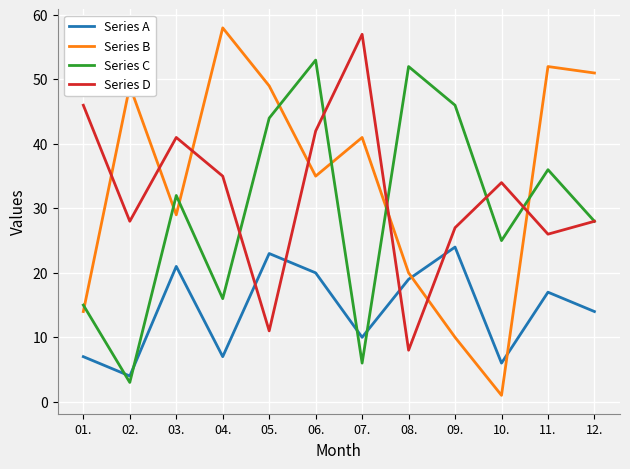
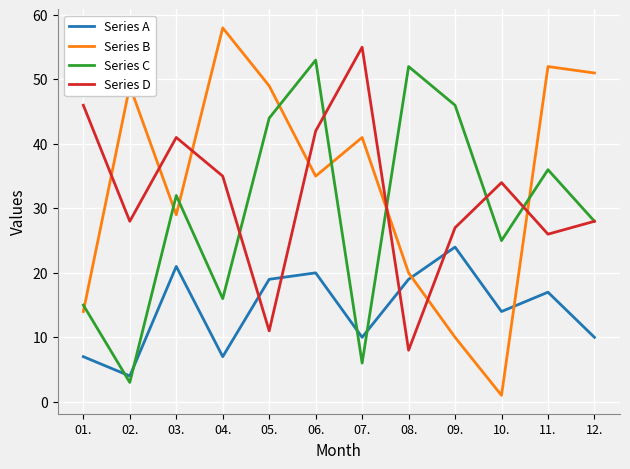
  {
    "Series A": {
      "01.": 7,
      "02.": 4,
      "03.": 21,
      "04.": 7,
-     "05.": 23,
+     "05.": 19,
      "06.": 20,
      "07.": 10,
      "08.": 19,
      "09.": 24,
-     "10.": 6,
+     "10.": 14,
      "11.": 17,
-     "12.": 14
+     "12.": 10
    },
    "Series B": {
      "01.": 14,
      "03.": 29,
      "04.": 58,
      "05.": 49,
      "06.": 35,
      "07.": 41,
      "08.": 20,
      "09.": 10,
      "10.": 1,
      "11.": 52,
      "12.": 51
    },
    "Series C": {
      "01.": 15,
      "02.": 3,
      "03.": 32,
      "04.": 16,
      "05.": 44,
      "06.": 53,
      "07.": 6,
      "08.": 52,
      "09.": 46,
      "10.": 25,
      "11.": 36
    },
    "Series D": {
      "01.": 46,
      "02.": 28,
      "03.": 41,
      "04.": 35,
      "05.": 11,
      "06.": 42,
-     "07.": 57,
+     "07.": 55,
      "08.": 8,
      "09.": 27,
      "10.": 34,
      "11.": 26
    }
  }
